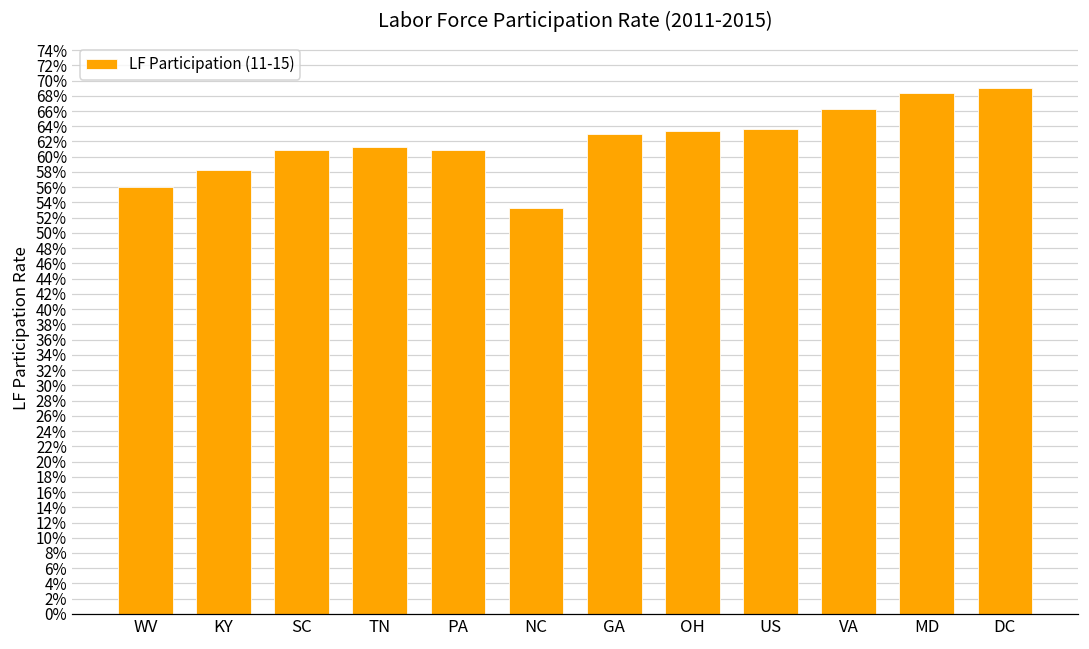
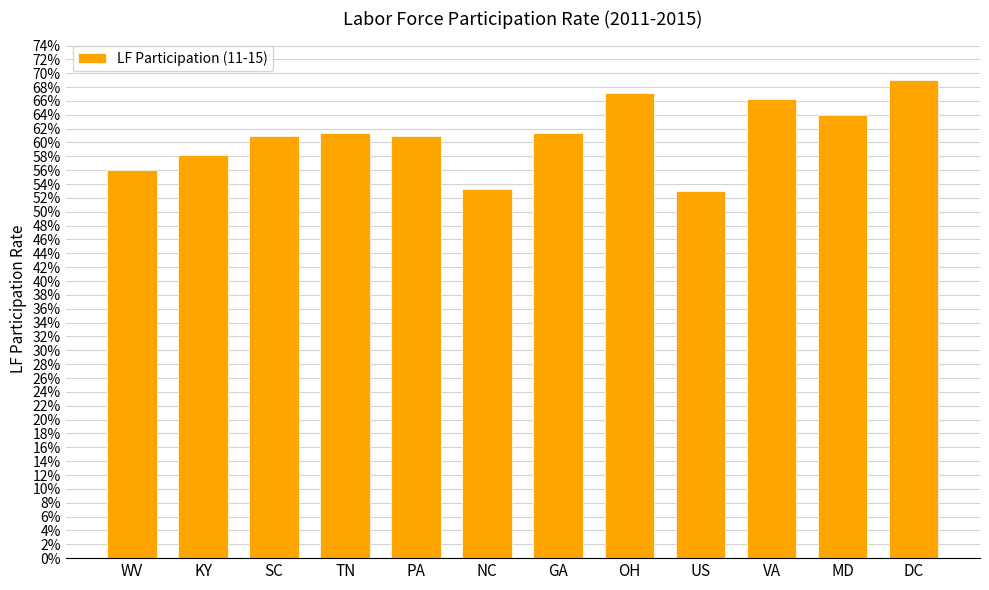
  {
    "WV": "56%",
    "KY": "58%",
    "SC": "61%",
    "TN": "61%",
    "PA": "61%",
    "NC": "53%",
-   "GA": "63%",
-   "OH": "63%",
-   "US": "64%",
+   "GA": "61%",
+   "OH": "67%",
+   "US": "53%",
    "VA": "66%",
-   "MD": "68%",
+   "MD": "64%",
    "DC": "69%"
  }
